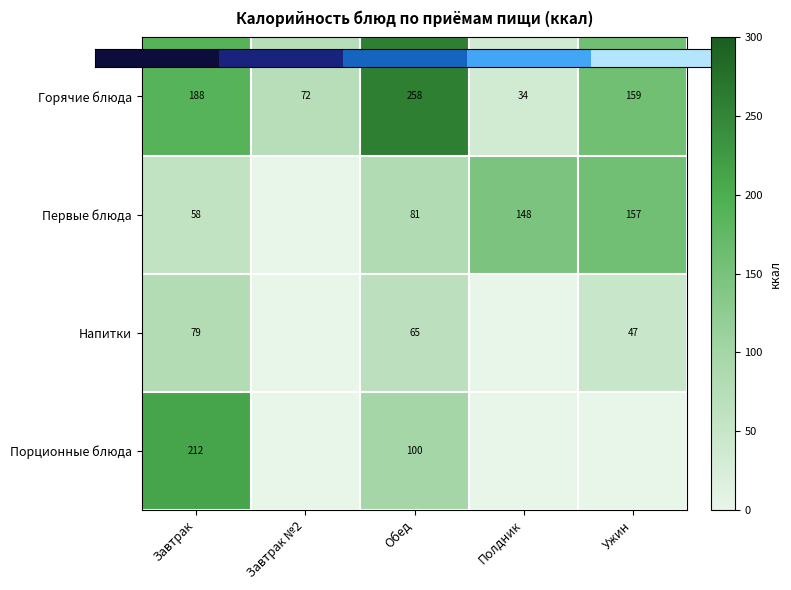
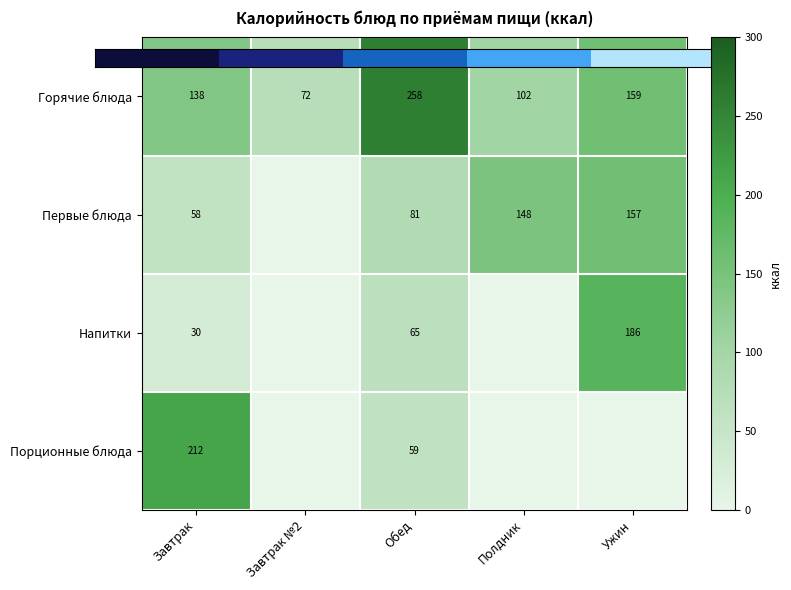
  {
    "Калорийность блюд по приёмам пищи (ккал)": {
      "Горячие блюда": {
-       "Завтрак": 188,
+       "Завтрак": 138,
        "Завтрак №2": 72,
        "Обед": 258,
-       "Полдник": 34,
+       "Полдник": 102,
        "Ужин": 159
      },
      "Первые блюда": {
        "Завтрак": 58,
        "Обед": 81,
        "Полдник": 148,
        "Ужин": 157
      },
      "Напитки": {
-       "Завтрак": 79,
+       "Завтрак": 30,
        "Обед": 65,
-       "Ужин": 47
+       "Ужин": 186
      },
      "Порционные блюда": {
        "Завтрак": 212,
-       "Обед": 100
+       "Обед": 59
      }
    }
  }
